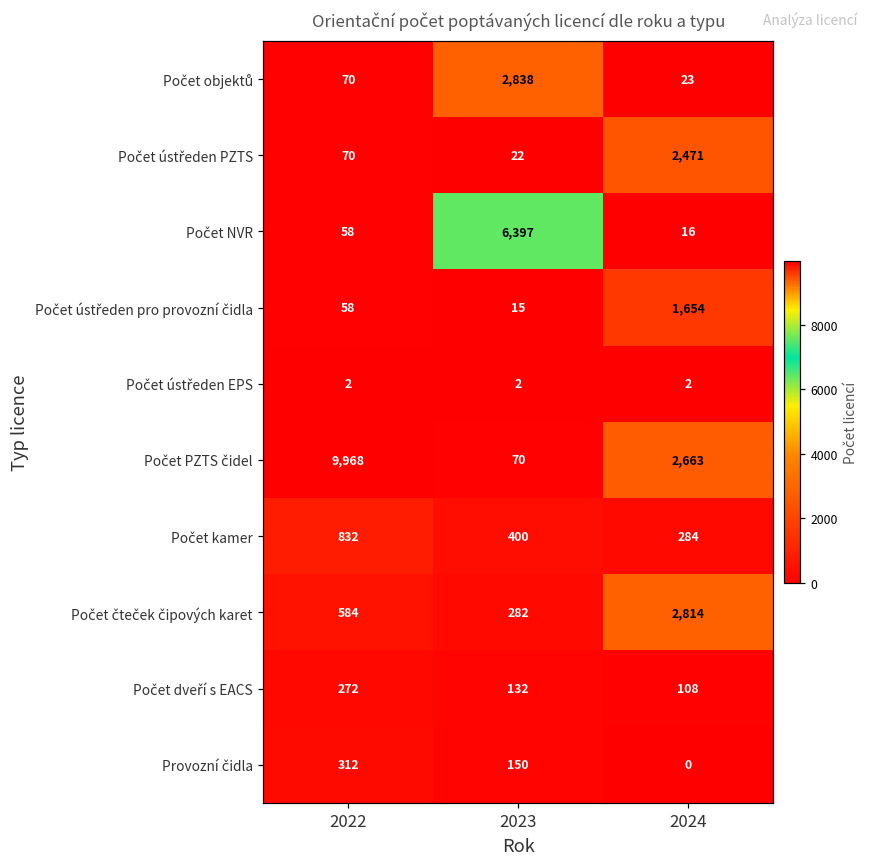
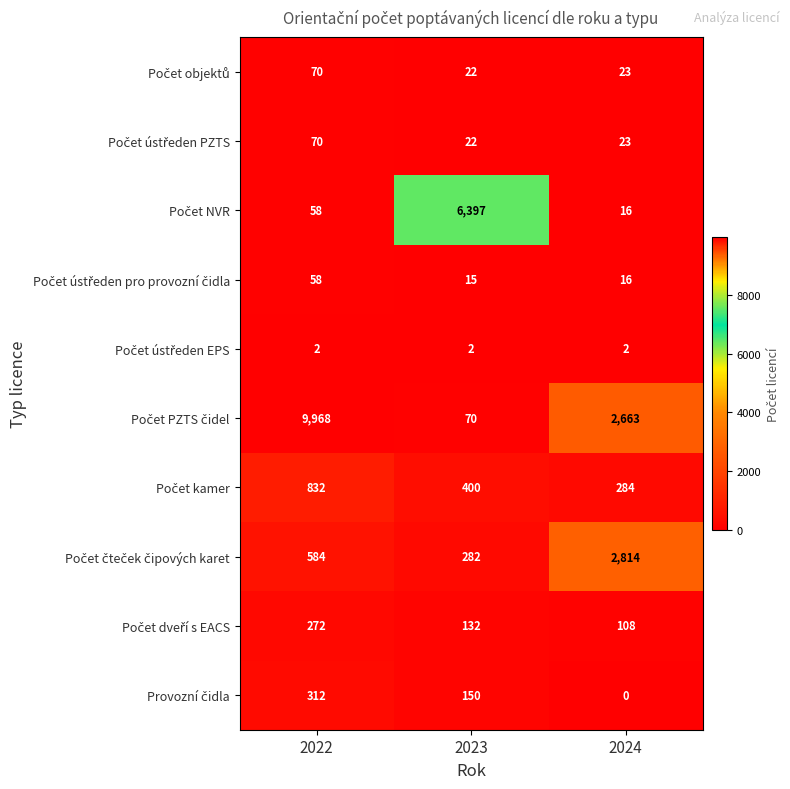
  {
    "Počet objektů": {
      "2022": "70",
-     "2023": "2,838",
+     "2023": "22",
      "2024": "23"
    },
    "Počet ústředen PZTS": {
      "2022": "70",
      "2023": "22",
-     "2024": "2,471"
+     "2024": "23"
    },
    "Počet NVR": {
      "2022": "58",
      "2023": "6,397",
      "2024": "16"
    },
    "Počet ústředen pro provozní čidla": {
      "2022": "58",
      "2023": "15",
-     "2024": "1,654"
+     "2024": "16"
    },
    "Počet ústředen EPS": {
      "2022": "2",
      "2023": "2",
      "2024": "2"
    },
    "Počet PZTS čidel": {
      "2022": "9,968",
      "2023": "70",
      "2024": "2,663"
    },
    "Počet kamer": {
      "2022": "832",
      "2023": "400",
      "2024": "284"
    },
    "Počet čteček čipových karet": {
      "2022": "584",
      "2023": "282",
      "2024": "2,814"
    },
    "Počet dveří s EACS": {
      "2022": "272",
      "2023": "132",
      "2024": "108"
    },
    "Provozní čidla": {
      "2022": "312",
      "2023": "150",
      "2024": "0"
    }
  }
